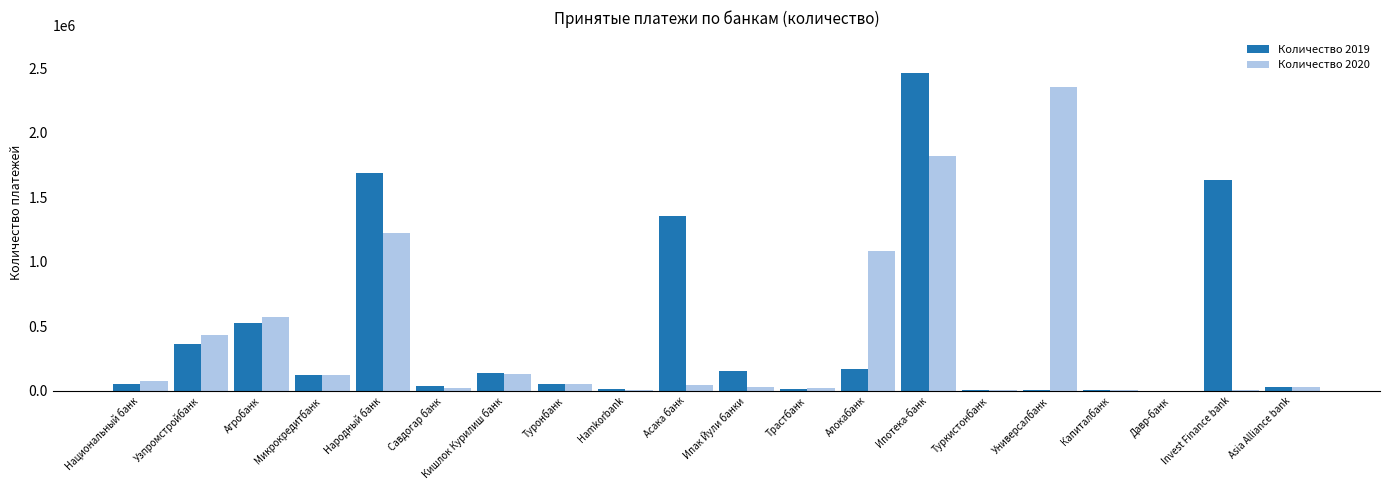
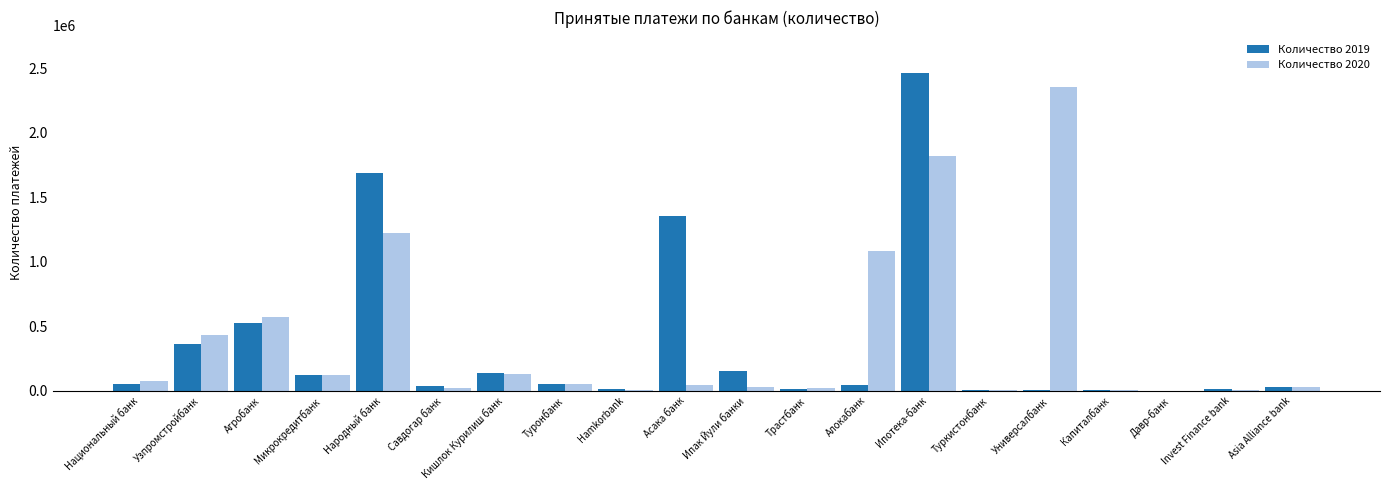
  {
    "Количество 2019": {
      "Национальный банк": 50000,
      "Узпромстройбанк": 360000,
      "Агробанк": 520000,
      "Микрокредитбанк": 120000,
      "Народный банк": 1690000,
      "Савдогар банк": 30000,
      "Кишлок Курилиш банк": 140000,
      "Туронбанк": 50000,
      "Асака банк": 1350000,
      "Ипак Йули банки": 150000,
-     "Алокабанк": 170000,
+     "Алокабанк": 50000,
      "Ипотека-банк": 2460000,
-     "Invest Finance bank": 1640000,
+     "Invest Finance bank": 10000,
      "Asia Alliance bank": 30000
    },
    "Количество 2020": {
      "Национальный банк": 80000,
      "Узпромстройбанк": 430000,
      "Агробанк": 570000,
      "Микрокредитбанк": 120000,
      "Народный банк": 1220000,
      "Савдогар банк": 20000,
      "Кишлок Курилиш банк": 130000,
      "Туронбанк": 50000,
      "Асака банк": 40000,
      "Ипак Йули банки": 30000,
      "Алокабанк": 1080000,
      "Ипотека-банк": 1820000,
      "Универсалбанк": 2350000,
      "Asia Alliance bank": 30000
    }
  }
